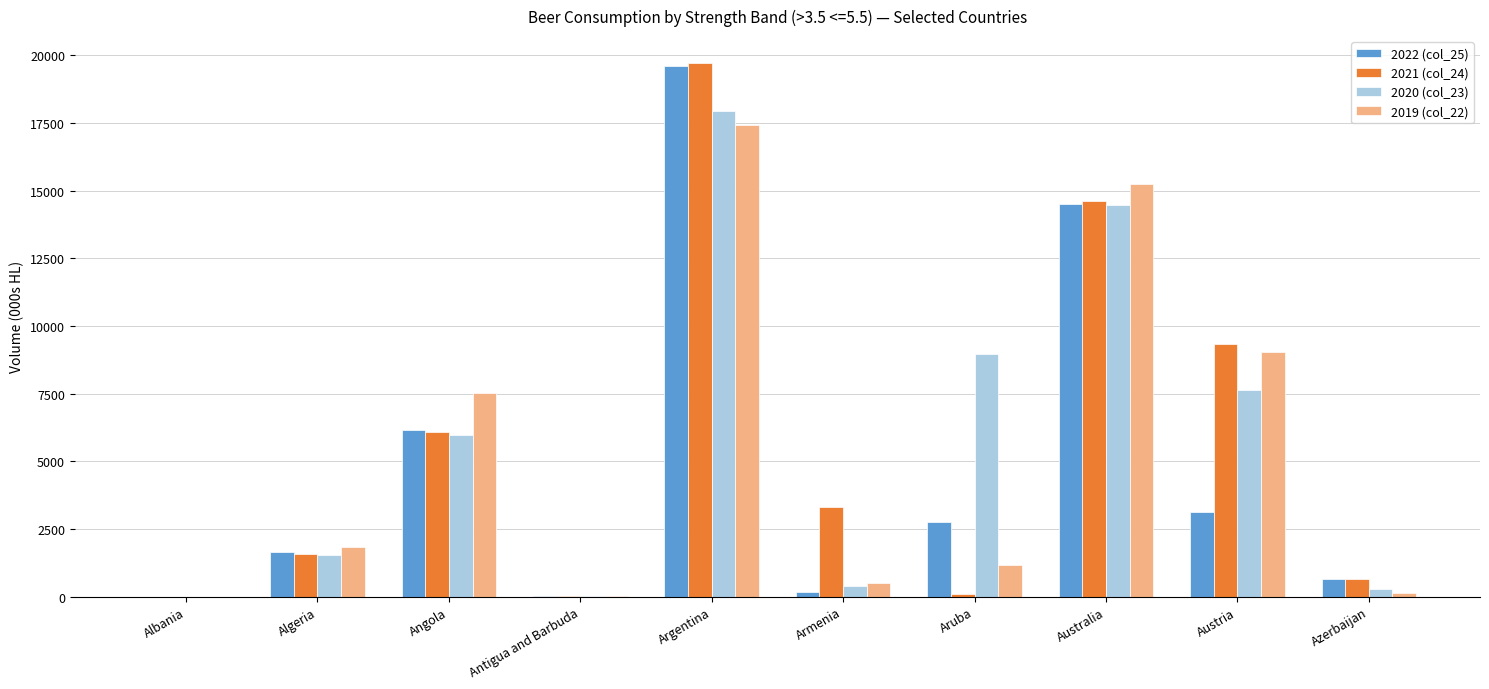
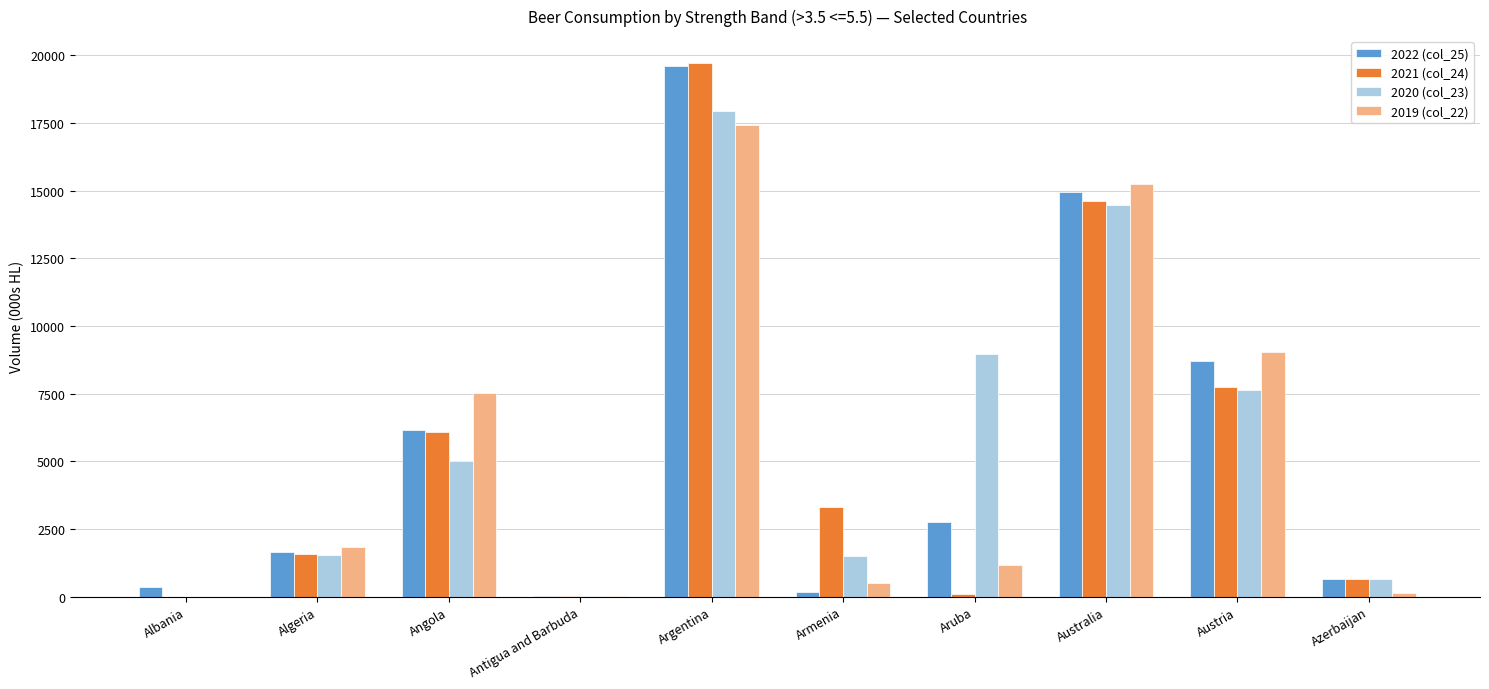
  {
    "2022 (col_25)": {
-     "Albania": 0,
+     "Albania": 400,
      "Algeria": 1600,
      "Angola": 6200,
      "Argentina": 19600,
      "Armenia": 200,
      "Aruba": 2700,
-     "Australia": 14500,
-     "Austria": 3100,
+     "Australia": 14900,
+     "Austria": 8700,
      "Azerbaijan": 600
    },
    "2021 (col_24)": {
      "Algeria": 1600,
      "Angola": 6100,
      "Argentina": 19700,
      "Armenia": 3300,
      "Australia": 14600,
-     "Austria": 9300,
+     "Austria": 7700,
      "Azerbaijan": 700
    },
    "2020 (col_23)": {
      "Algeria": 1500,
-     "Angola": 6000,
+     "Angola": 5000,
      "Argentina": 17900,
-     "Armenia": 400,
+     "Armenia": 1500,
      "Aruba": 9000,
      "Australia": 14500,
      "Austria": 7600,
-     "Azerbaijan": 300
+     "Azerbaijan": 600
    },
    "2019 (col_22)": {
      "Albania": 0,
      "Algeria": 1800,
      "Angola": 7500,
      "Argentina": 17400,
      "Armenia": 500,
      "Aruba": 1200,
      "Australia": 15200,
      "Austria": 9100,
      "Azerbaijan": 100
    }
  }
